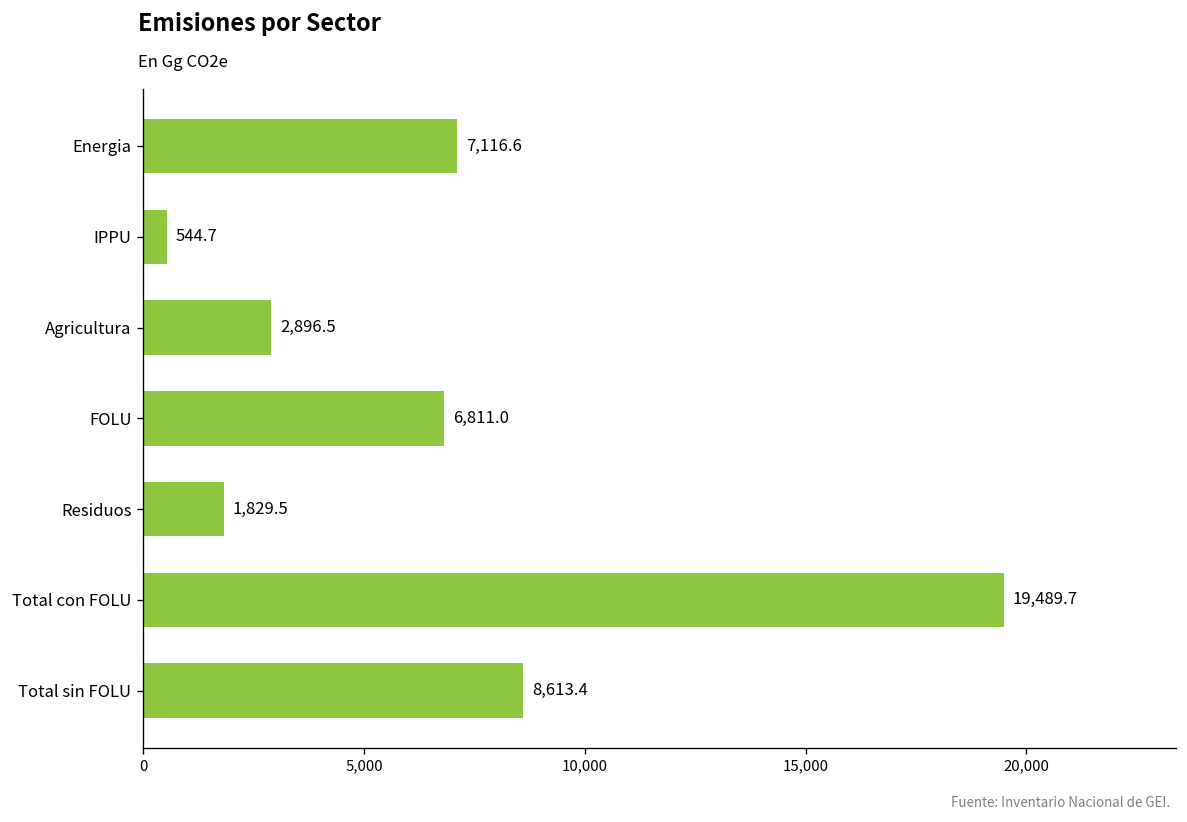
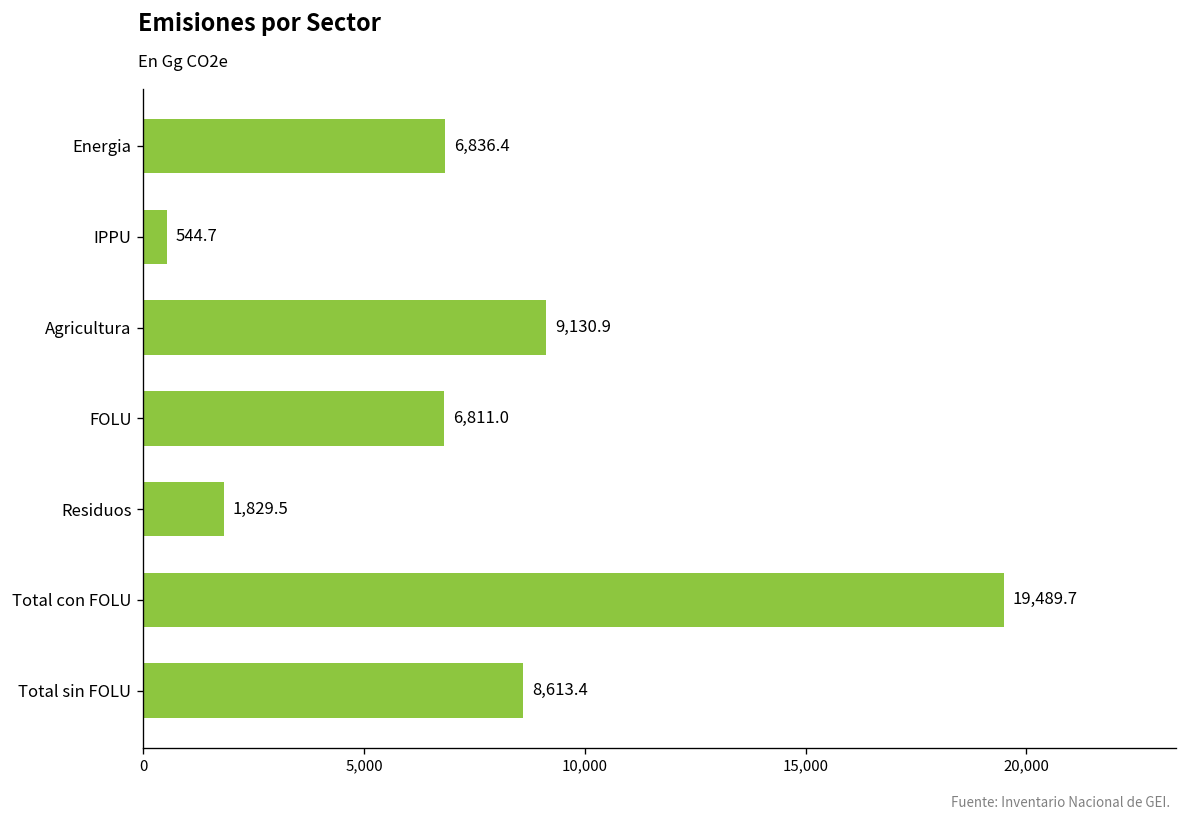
  {
-   "Energia": "7,116.6",
+   "Energia": "6,836.4",
    "IPPU": "544.7",
-   "Agricultura": "2,896.5",
+   "Agricultura": "9,130.9",
    "FOLU": "6,811.0",
    "Residuos": "1,829.5",
    "Total con FOLU": "19,489.7",
    "Total sin FOLU": "8,613.4"
  }
